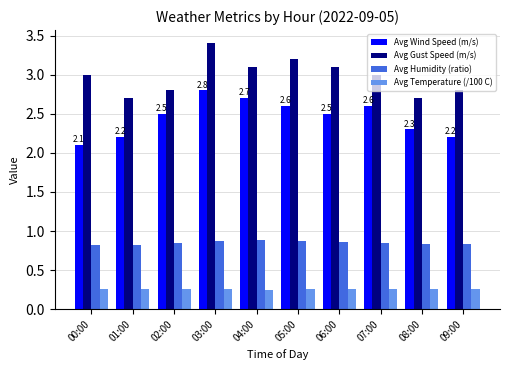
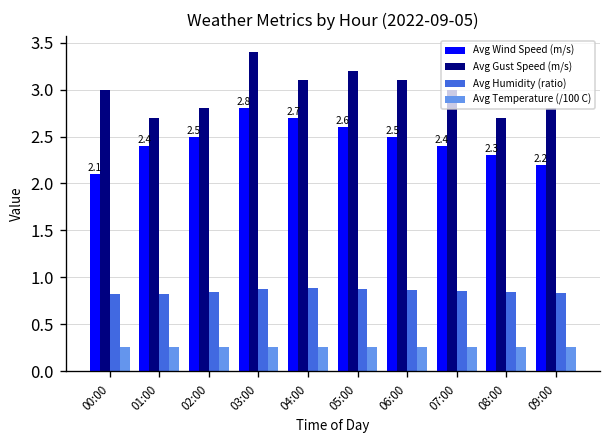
  {
    "Avg Wind Speed (m/s)": {
      "00:00": 2.1,
-     "01:00": 2.2,
+     "01:00": 2.4,
      "02:00": 2.5,
      "03:00": 2.8,
      "04:00": 2.7,
      "05:00": 2.6,
      "06:00": 2.5,
-     "07:00": 2.6,
+     "07:00": 2.4,
      "08:00": 2.3,
      "09:00": 2.2
    },
    "Avg Gust Speed (m/s)": {
      "00:00": 3.0,
      "01:00": 2.7,
      "03:00": 3.4,
      "04:00": 3.1,
      "05:00": 3.2,
      "06:00": 3.1,
      "08:00": 2.7
    }
  }
